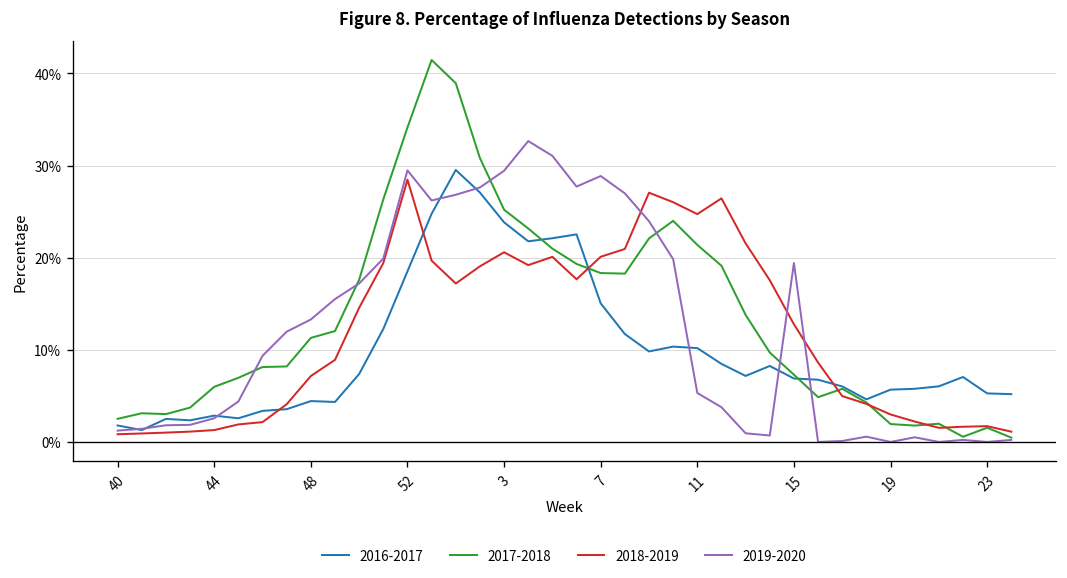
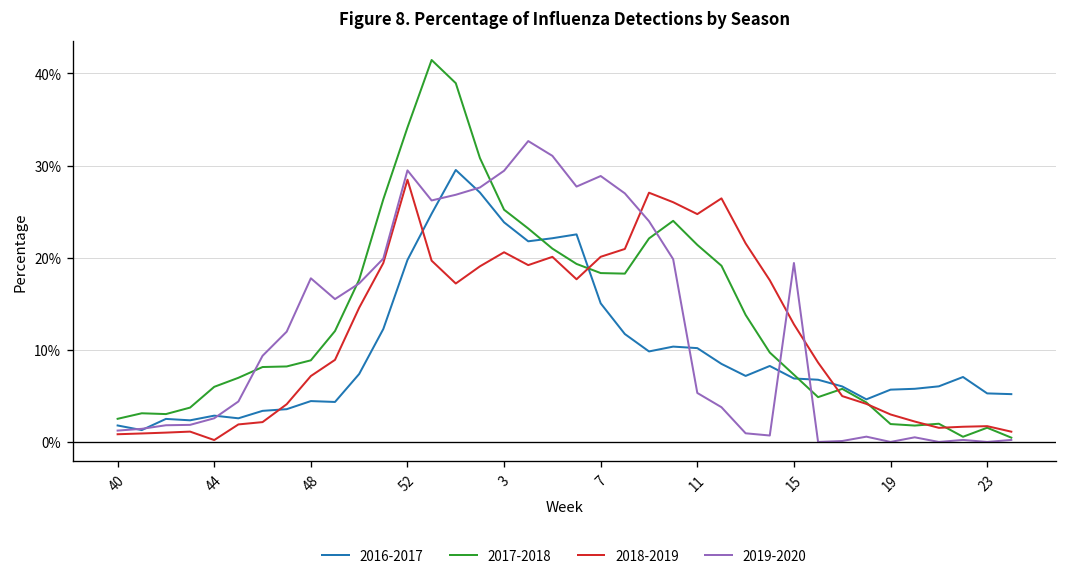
  {
    "2016-2017": {
      "40": "2%",
      "48": "4%",
-     "52": "19%",
+     "52": "20%",
      "3": "24%",
      "7": "15%",
      "11": "10%",
      "15": "7%",
      "19": "6%",
      "23": "5%"
    },
    "2017-2018": {
      "40": "3%",
      "44": "6%",
-     "48": "11%",
+     "48": "9%",
      "52": "34%",
      "3": "25%",
      "7": "18%",
      "11": "21%",
      "15": "7%",
      "19": "2%"
    },
    "2018-2019": {
      "40": "1%",
-     "44": "1%",
+     "44": "0%",
      "48": "7%",
      "52": "28%",
      "3": "21%",
      "7": "20%",
      "11": "25%",
      "15": "13%",
      "19": "3%"
    },
    "2019-2020": {
      "40": "1%",
-     "48": "13%",
+     "48": "18%",
      "52": "29%",
      "3": "29%",
      "7": "29%",
      "11": "5%",
      "15": "19%",
      "19": "0%",
      "23": "0%"
    }
  }
